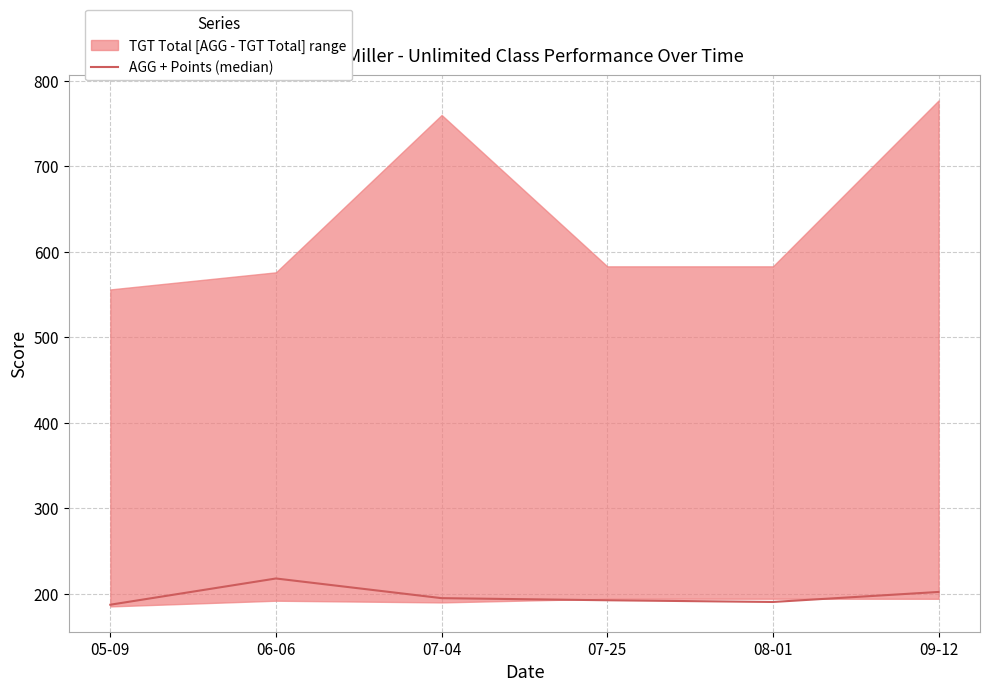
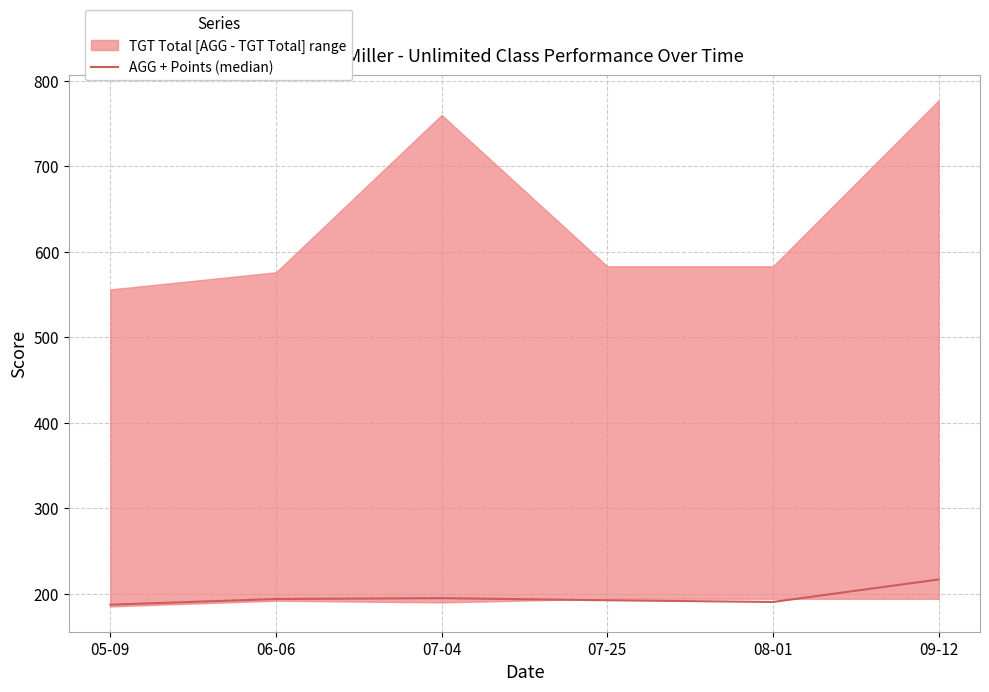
  {
    "AGG + Points (median)": {
      "05-09": 190,
-     "06-06": 220,
+     "06-06": 190,
      "07-04": 200,
      "07-25": 190,
      "08-01": 190,
-     "09-12": 200
+     "09-12": 220
    }
  }
